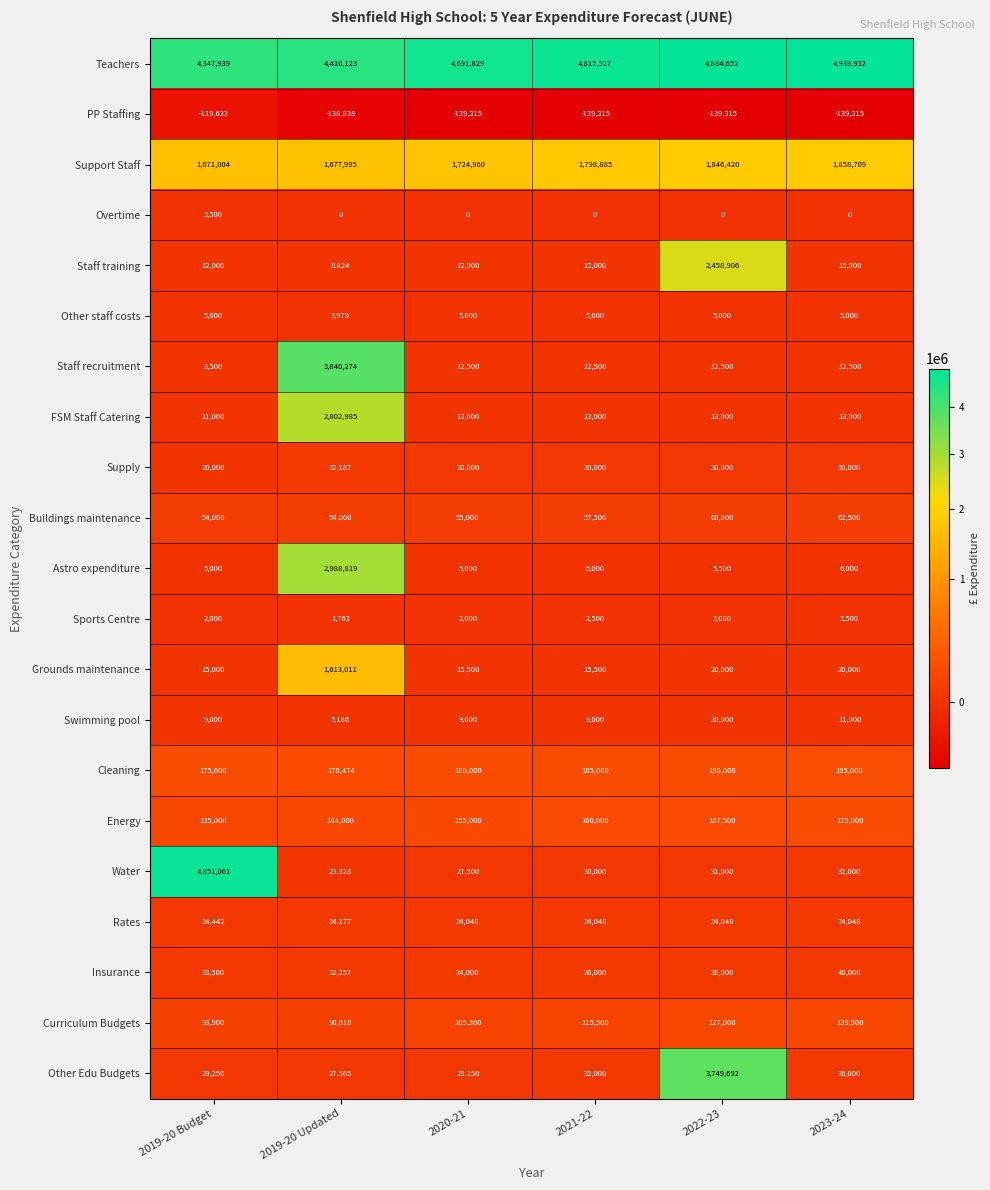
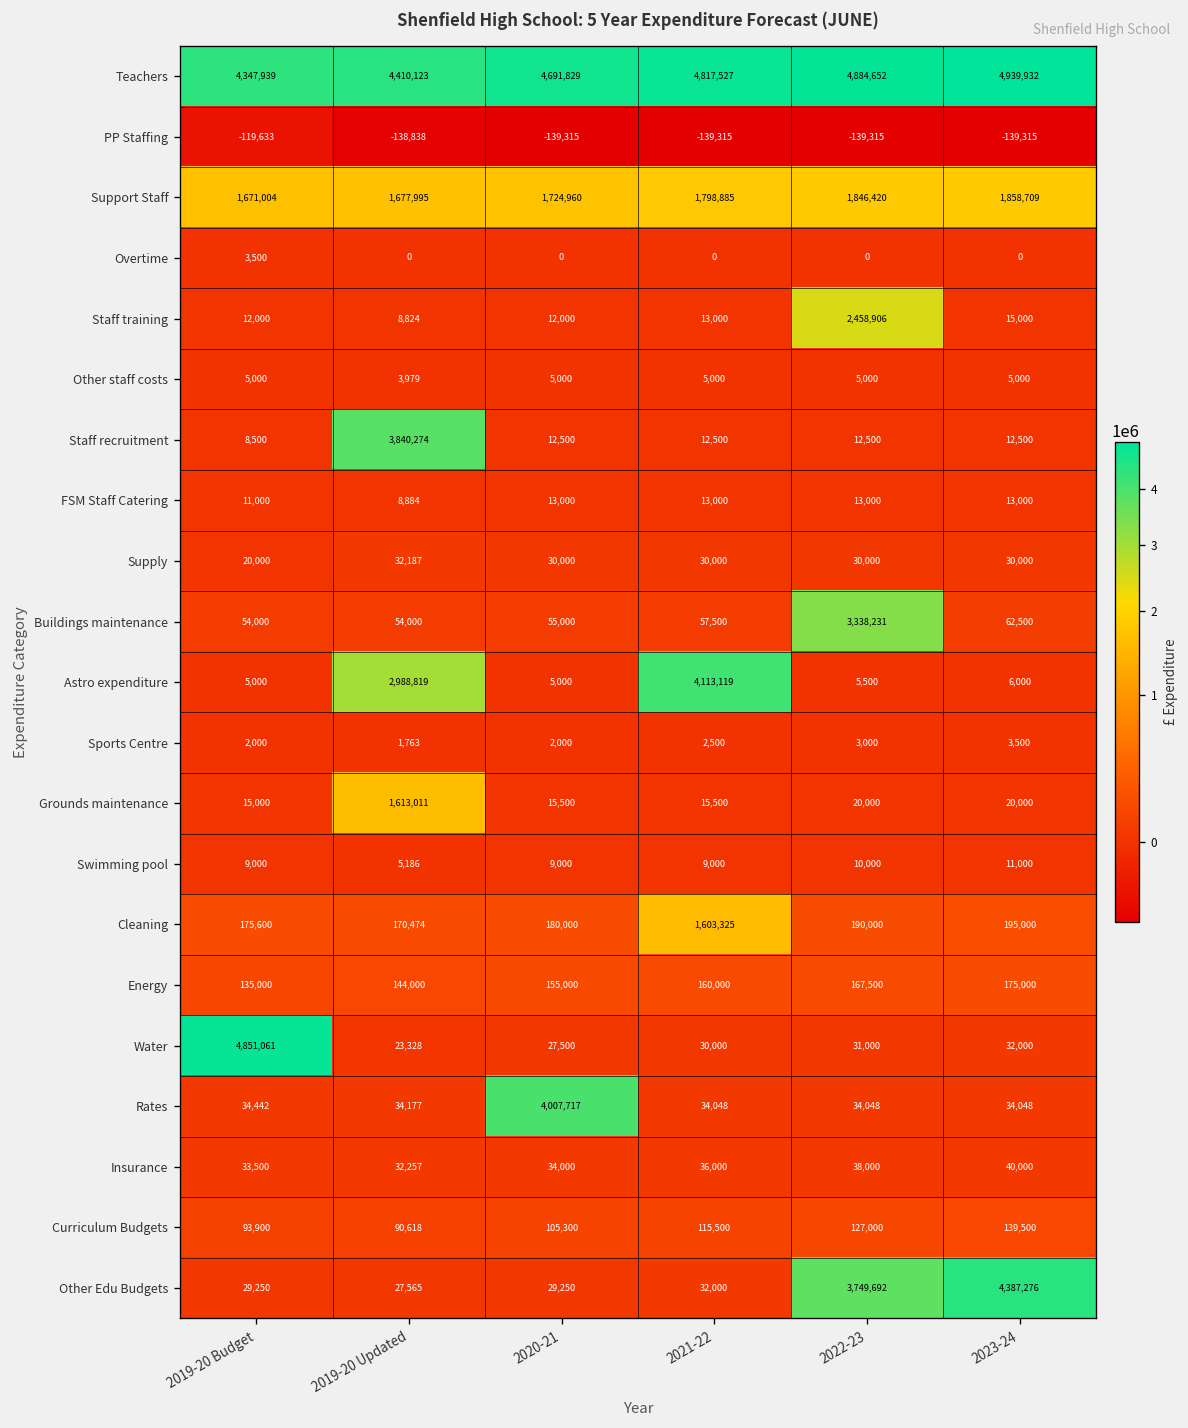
  {
    "Teachers": {
      "2019-20 Budget": "4,347,939",
      "2019-20 Updated": "4,410,123",
      "2020-21": "4,691,829",
      "2021-22": "4,817,527",
      "2022-23": "4,884,652",
      "2023-24": "4,939,932"
    },
    "PP Staffing": {
      "2019-20 Budget": "-119,633",
      "2019-20 Updated": "-138,838",
      "2020-21": "-139,315",
      "2021-22": "-139,315",
      "2022-23": "-139,315",
      "2023-24": "-139,315"
    },
    "Support Staff": {
      "2019-20 Budget": "1,671,004",
      "2019-20 Updated": "1,677,995",
      "2020-21": "1,724,960",
      "2021-22": "1,798,885",
      "2022-23": "1,846,420",
      "2023-24": "1,858,709"
    },
    "Overtime": {
      "2019-20 Budget": "3,500",
      "2019-20 Updated": "0",
      "2020-21": "0",
      "2021-22": "0",
      "2022-23": "0",
      "2023-24": "0"
    },
    "Staff training": {
      "2019-20 Budget": "12,000",
      "2019-20 Updated": "8,824",
      "2020-21": "12,000",
      "2021-22": "13,000",
      "2022-23": "2,458,906",
      "2023-24": "15,000"
    },
    "Other staff costs": {
      "2019-20 Budget": "5,000",
      "2019-20 Updated": "3,979",
      "2020-21": "5,000",
      "2021-22": "5,000",
      "2022-23": "5,000",
      "2023-24": "5,000"
    },
    "Staff recruitment": {
      "2019-20 Budget": "8,500",
      "2019-20 Updated": "3,840,274",
      "2020-21": "12,500",
      "2021-22": "12,500",
      "2022-23": "12,500",
      "2023-24": "12,500"
    },
    "FSM Staff Catering": {
      "2019-20 Budget": "11,000",
-     "2019-20 Updated": "2,802,985",
+     "2019-20 Updated": "8,884",
      "2020-21": "13,000",
      "2021-22": "13,000",
      "2022-23": "13,000",
      "2023-24": "13,000"
    },
    "Supply": {
      "2019-20 Budget": "20,000",
      "2019-20 Updated": "32,187",
      "2020-21": "30,000",
      "2021-22": "30,000",
      "2022-23": "30,000",
      "2023-24": "30,000"
    },
    "Buildings maintenance": {
      "2019-20 Budget": "54,000",
      "2019-20 Updated": "54,000",
      "2020-21": "55,000",
      "2021-22": "57,500",
-     "2022-23": "60,000",
+     "2022-23": "3,338,231",
      "2023-24": "62,500"
    },
    "Astro expenditure": {
      "2019-20 Budget": "5,000",
      "2019-20 Updated": "2,988,819",
      "2020-21": "5,000",
-     "2021-22": "5,000",
+     "2021-22": "4,113,119",
      "2022-23": "5,500",
      "2023-24": "6,000"
    },
    "Sports Centre": {
      "2019-20 Budget": "2,000",
      "2019-20 Updated": "1,763",
      "2020-21": "2,000",
      "2021-22": "2,500",
      "2022-23": "3,000",
      "2023-24": "3,500"
    },
    "Grounds maintenance": {
      "2019-20 Budget": "15,000",
      "2019-20 Updated": "1,613,011",
      "2020-21": "15,500",
      "2021-22": "15,500",
      "2022-23": "20,000",
      "2023-24": "20,000"
    },
    "Swimming pool": {
      "2019-20 Budget": "9,000",
      "2019-20 Updated": "5,186",
      "2020-21": "9,000",
      "2021-22": "9,000",
      "2022-23": "10,000",
      "2023-24": "11,000"
    },
    "Cleaning": {
      "2019-20 Budget": "175,600",
      "2019-20 Updated": "170,474",
      "2020-21": "180,000",
-     "2021-22": "185,000",
+     "2021-22": "1,603,325",
      "2022-23": "190,000",
      "2023-24": "195,000"
    },
    "Energy": {
      "2019-20 Budget": "135,000",
      "2019-20 Updated": "144,000",
      "2020-21": "155,000",
      "2021-22": "160,000",
      "2022-23": "167,500",
      "2023-24": "175,000"
    },
    "Water": {
      "2019-20 Budget": "4,851,061",
      "2019-20 Updated": "23,328",
      "2020-21": "27,500",
      "2021-22": "30,000",
      "2022-23": "31,000",
      "2023-24": "32,000"
    },
    "Rates": {
      "2019-20 Budget": "34,442",
      "2019-20 Updated": "34,177",
-     "2020-21": "34,048",
+     "2020-21": "4,007,717",
      "2021-22": "34,048",
      "2022-23": "34,048",
      "2023-24": "34,048"
    },
    "Insurance": {
      "2019-20 Budget": "33,500",
      "2019-20 Updated": "32,257",
      "2020-21": "34,000",
      "2021-22": "36,000",
      "2022-23": "38,000",
      "2023-24": "40,000"
    },
    "Curriculum Budgets": {
      "2019-20 Budget": "93,900",
      "2019-20 Updated": "90,618",
      "2020-21": "105,300",
      "2021-22": "115,500",
      "2022-23": "127,000",
      "2023-24": "139,500"
    },
    "Other Edu Budgets": {
      "2019-20 Budget": "29,250",
      "2019-20 Updated": "27,565",
      "2020-21": "29,250",
      "2021-22": "32,000",
      "2022-23": "3,749,692",
-     "2023-24": "36,000"
+     "2023-24": "4,387,276"
    }
  }
